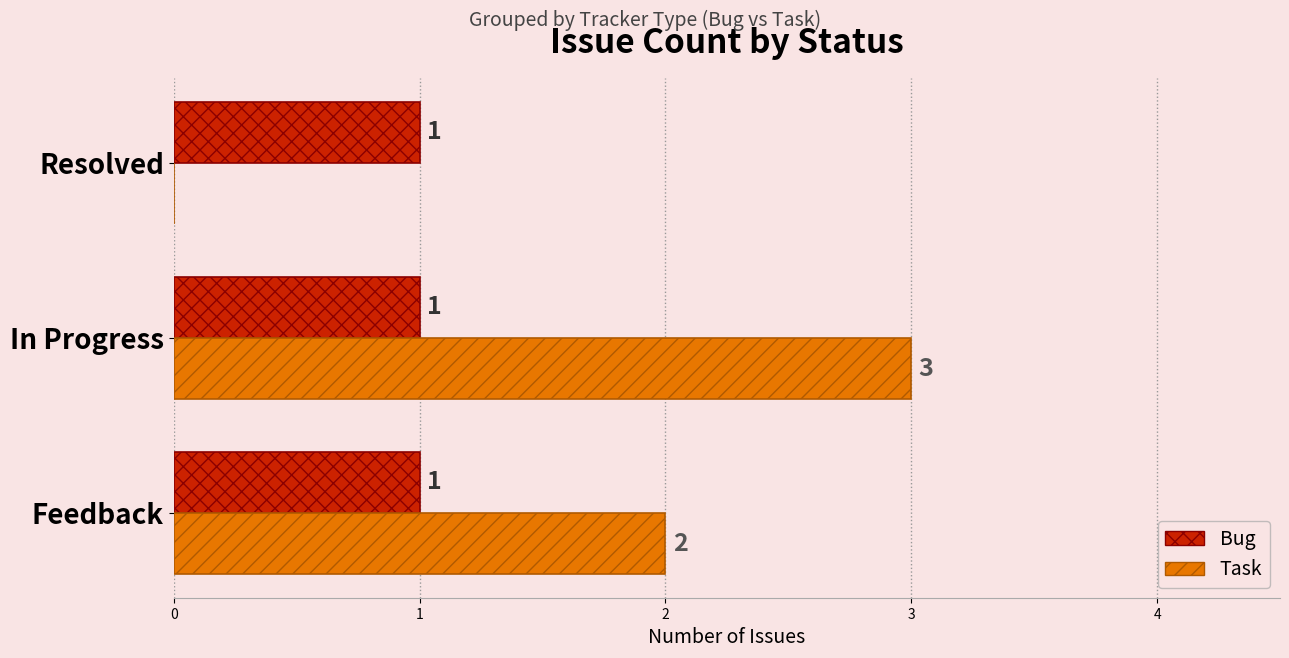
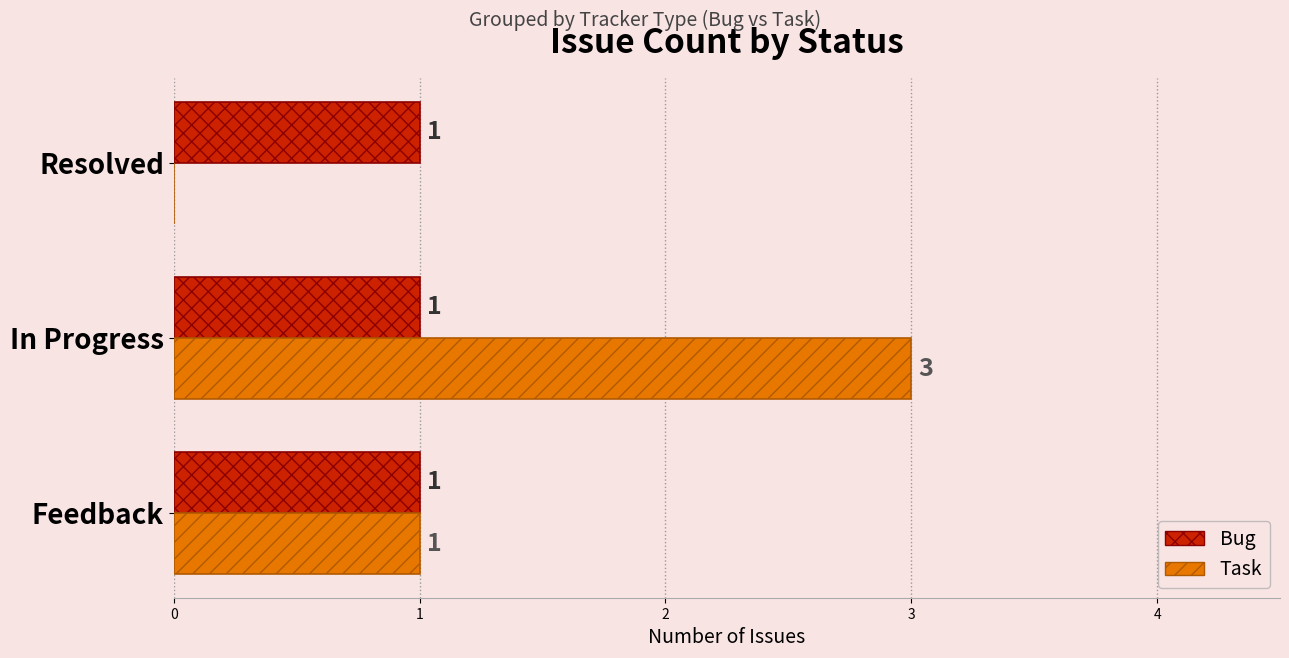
  {
    "Bug": {
      "Resolved": 1,
      "In Progress": 1,
      "Feedback": 1
    },
    "Task": {
      "In Progress": 3,
-     "Feedback": 2
+     "Feedback": 1
    }
  }
